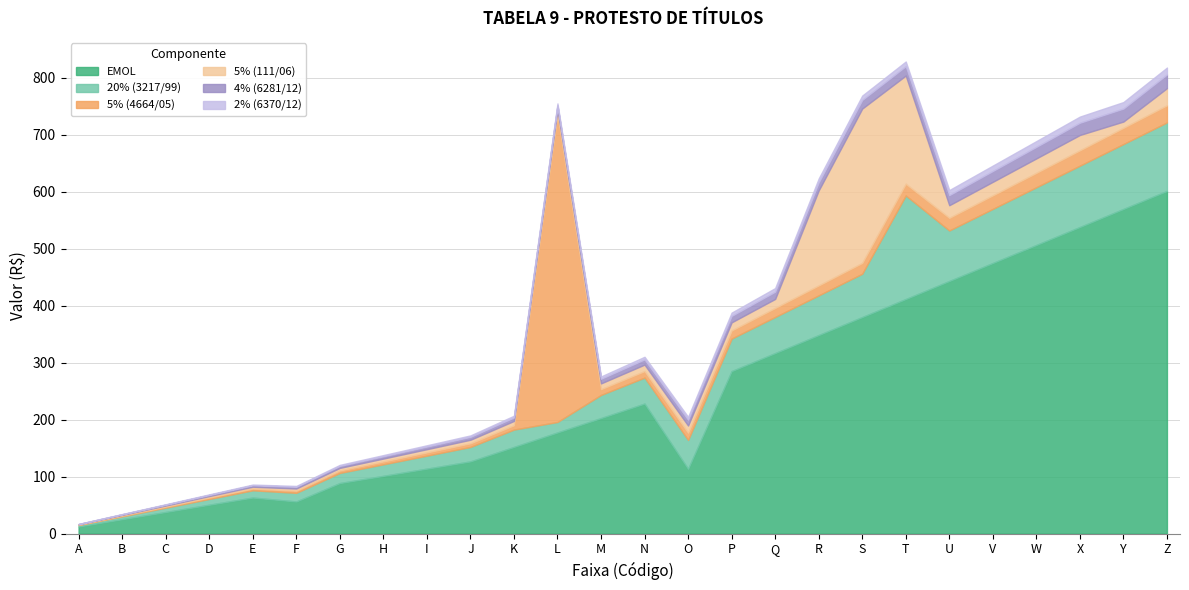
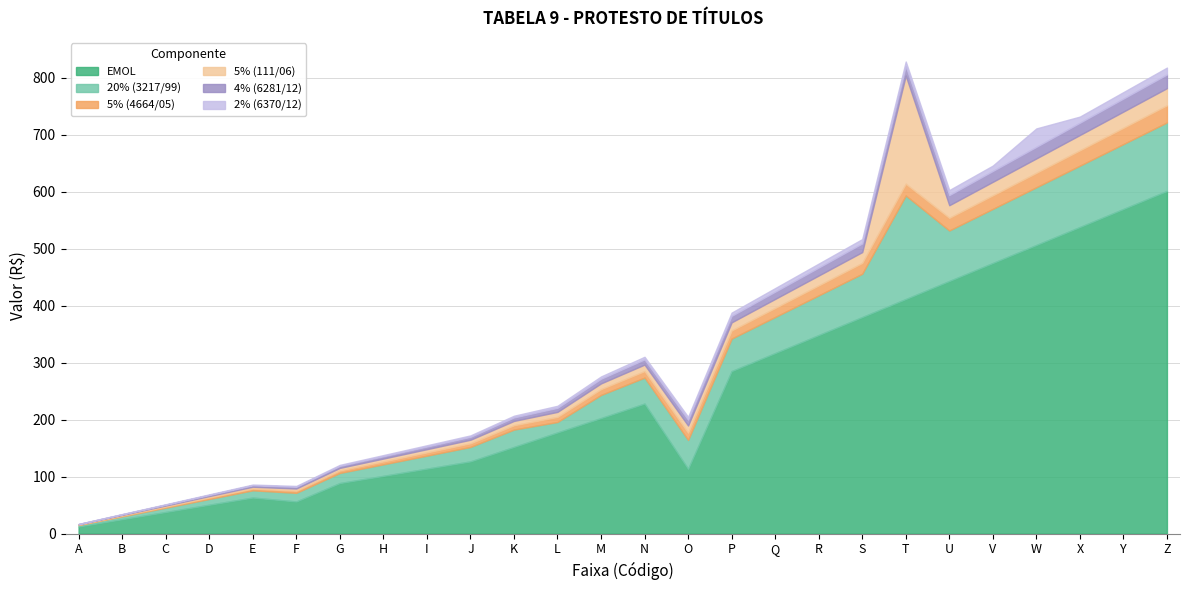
  {
    "EMOL": {
      "B": 30,
      "C": 40,
      "D": 50,
      "E": 60,
      "F": 60,
      "G": 90,
      "H": 100,
      "I": 110,
      "J": 130,
      "K": 150,
      "L": 180,
      "M": 200,
      "N": 230,
      "O": 110,
      "P": 290,
      "Q": 320,
      "R": 350,
      "S": 380,
      "T": 410,
      "U": 440,
      "V": 470,
      "W": 510,
      "X": 540,
      "Y": 570,
      "Z": 600
    },
    "20% (3217/99)": {
      "H": 20,
      "I": 20,
      "J": 30,
      "K": 30,
      "L": 20,
      "M": 40,
      "N": 50,
      "O": 50,
      "P": 60,
      "Q": 60,
      "R": 70,
      "S": 80,
      "T": 180,
      "U": 90,
      "V": 90,
      "W": 100,
      "X": 110,
      "Y": 110,
      "Z": 120
    },
    "5% (4664/05)": {
      "H": 10,
      "I": 10,
      "J": 10,
      "K": 10,
-     "L": 540,
+     "L": 10,
      "M": 10,
      "N": 10,
      "O": 10,
      "P": 10,
      "Q": 20,
      "R": 20,
      "S": 20,
      "T": 20,
      "U": 20,
      "V": 20,
      "W": 30,
      "X": 30,
      "Y": 30,
      "Z": 30
    },
    "5% (111/06)": {
      "I": 10,
      "J": 10,
      "K": 10,
      "L": 10,
      "M": 10,
      "N": 10,
      "O": 10,
      "P": 10,
      "Q": 20,
-     "R": 170,
-     "S": 270,
+     "R": 20,
+     "S": 20,
      "T": 190,
      "U": 20,
      "V": 20,
      "W": 30,
      "X": 30,
-     "Y": 10,
+     "Y": 30,
      "Z": 30
    },
    "4% (6281/12)": {
      "N": 10,
      "O": 10,
      "P": 10,
      "Q": 10,
      "R": 10,
      "S": 20,
      "T": 20,
      "U": 20,
      "V": 20,
      "W": 20,
      "X": 20,
      "Y": 20,
      "Z": 20
    },
    "2% (6370/12)": {
      "N": 0,
      "O": 10,
      "P": 10,
      "Q": 10,
      "R": 10,
      "S": 10,
      "T": 10,
      "U": 10,
      "V": 10,
-     "W": 10,
+     "W": 30,
      "X": 10,
      "Y": 10,
      "Z": 10
    }
  }
